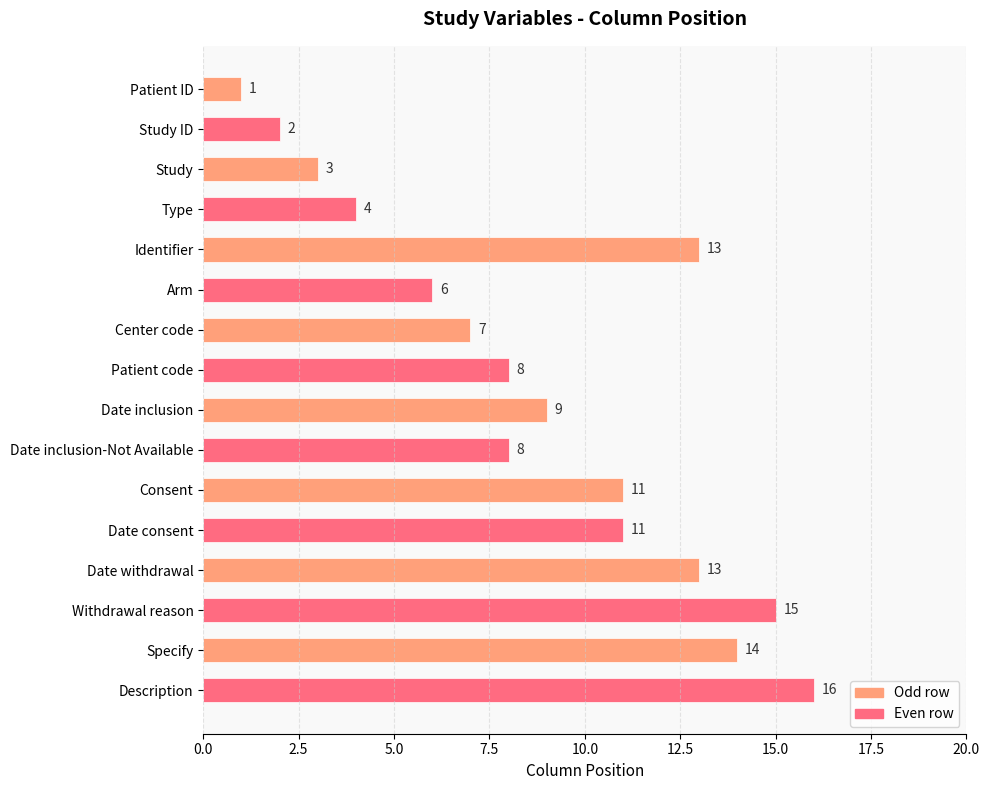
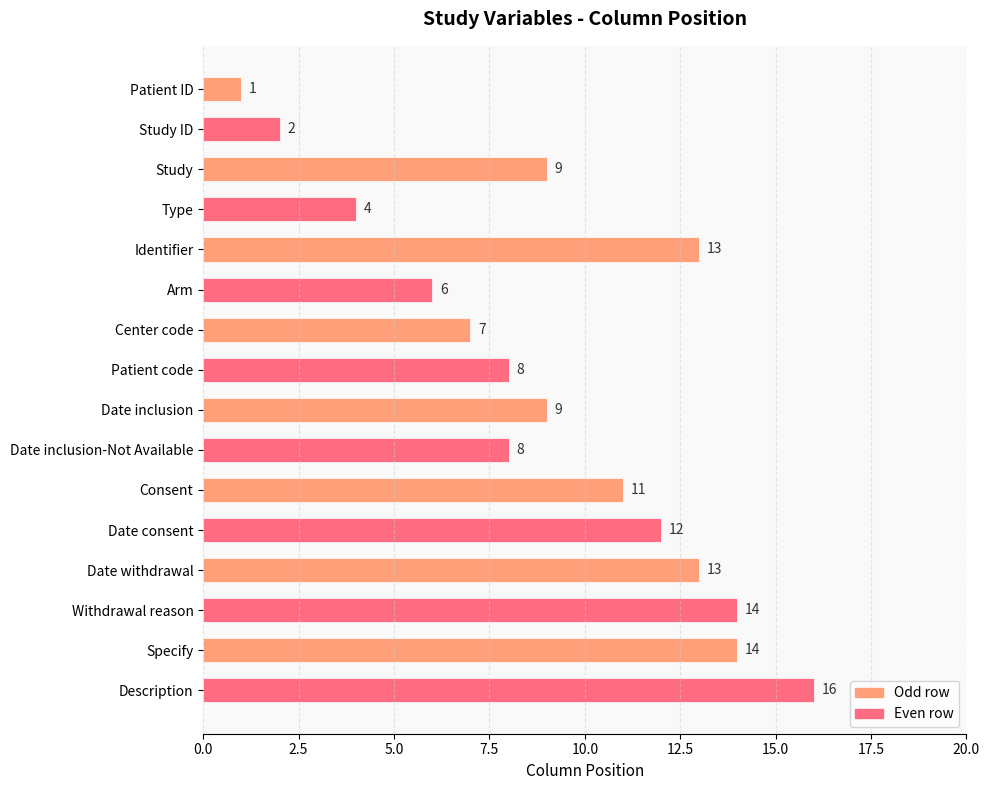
  {
    "Patient ID": 1,
    "Study ID": 2,
-   "Study": 3,
+   "Study": 9,
    "Type": 4,
    "Identifier": 13,
    "Arm": 6,
    "Center code": 7,
    "Patient code": 8,
    "Date inclusion": 9,
    "Date inclusion-Not Available": 8,
    "Consent": 11,
-   "Date consent": 11,
+   "Date consent": 12,
    "Date withdrawal": 13,
-   "Withdrawal reason": 15,
+   "Withdrawal reason": 14,
    "Specify": 14,
    "Description": 16
  }
